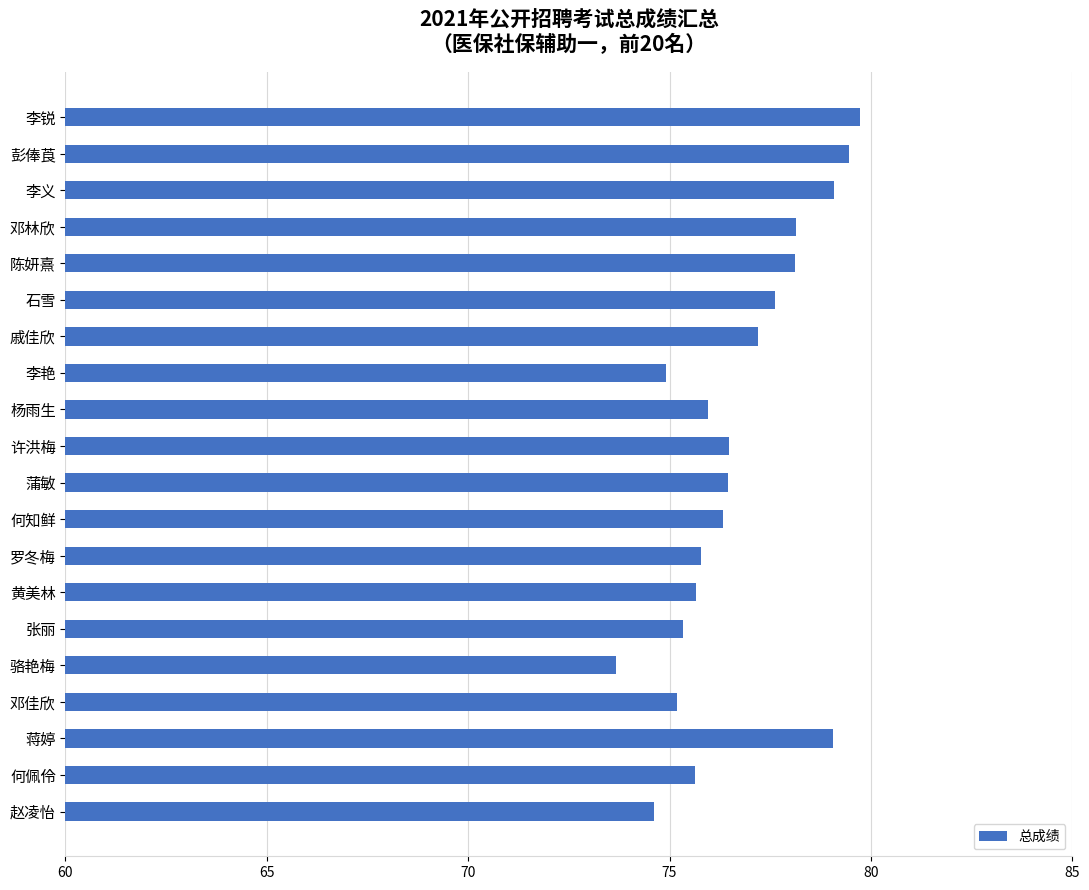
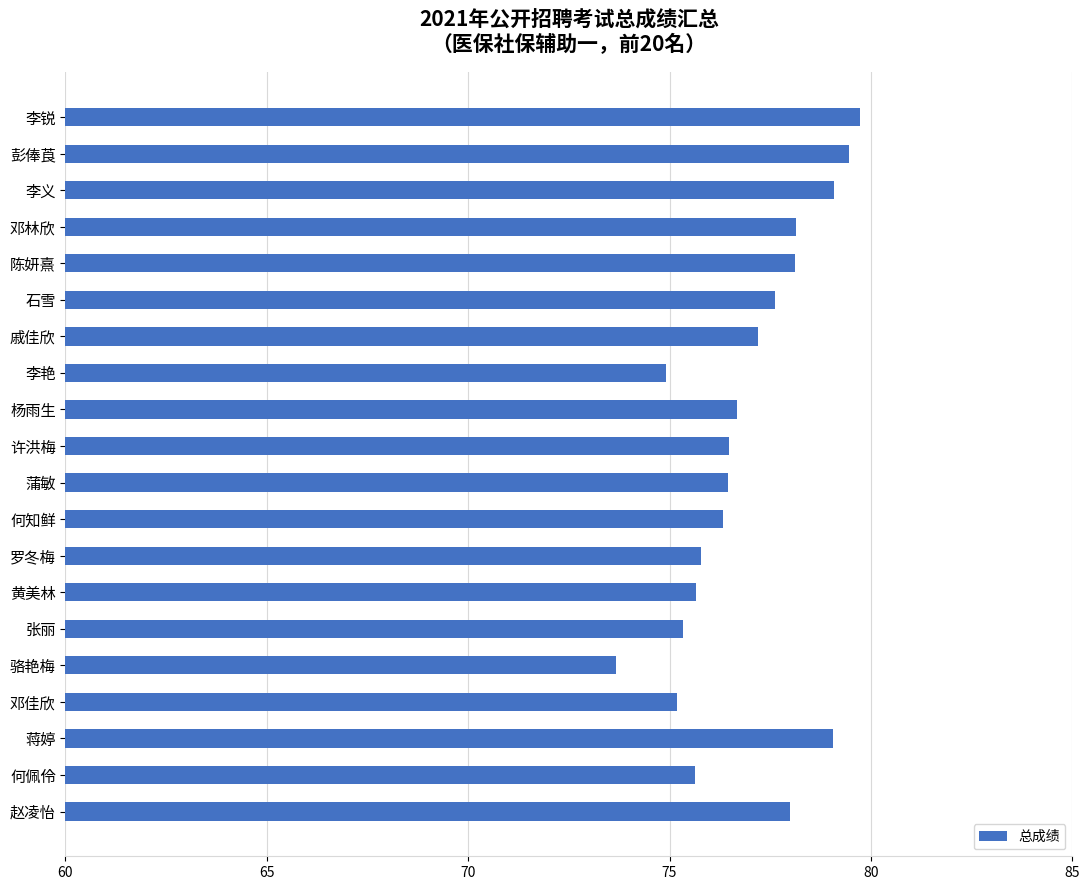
  {
    "李锐": 79.7,
    "彭俸莨": 79.5,
    "李义": 79.1,
    "邓林欣": 78.1,
    "陈妍熹": 78.1,
    "石雪": 77.6,
    "戚佳欣": 77.2,
    "李艳": 74.9,
-   "杨雨生": 75.9,
+   "杨雨生": 76.7,
    "许洪梅": 76.5,
    "蒲敏": 76.5,
    "何知鲜": 76.3,
    "罗冬梅": 75.8,
    "黄美林": 75.6,
    "张丽": 75.3,
    "骆艳梅": 73.7,
    "邓佳欣": 75.2,
    "蒋婷": 79.1,
    "何佩伶": 75.6,
-   "赵凌怡": 74.6
+   "赵凌怡": 78.0
  }
